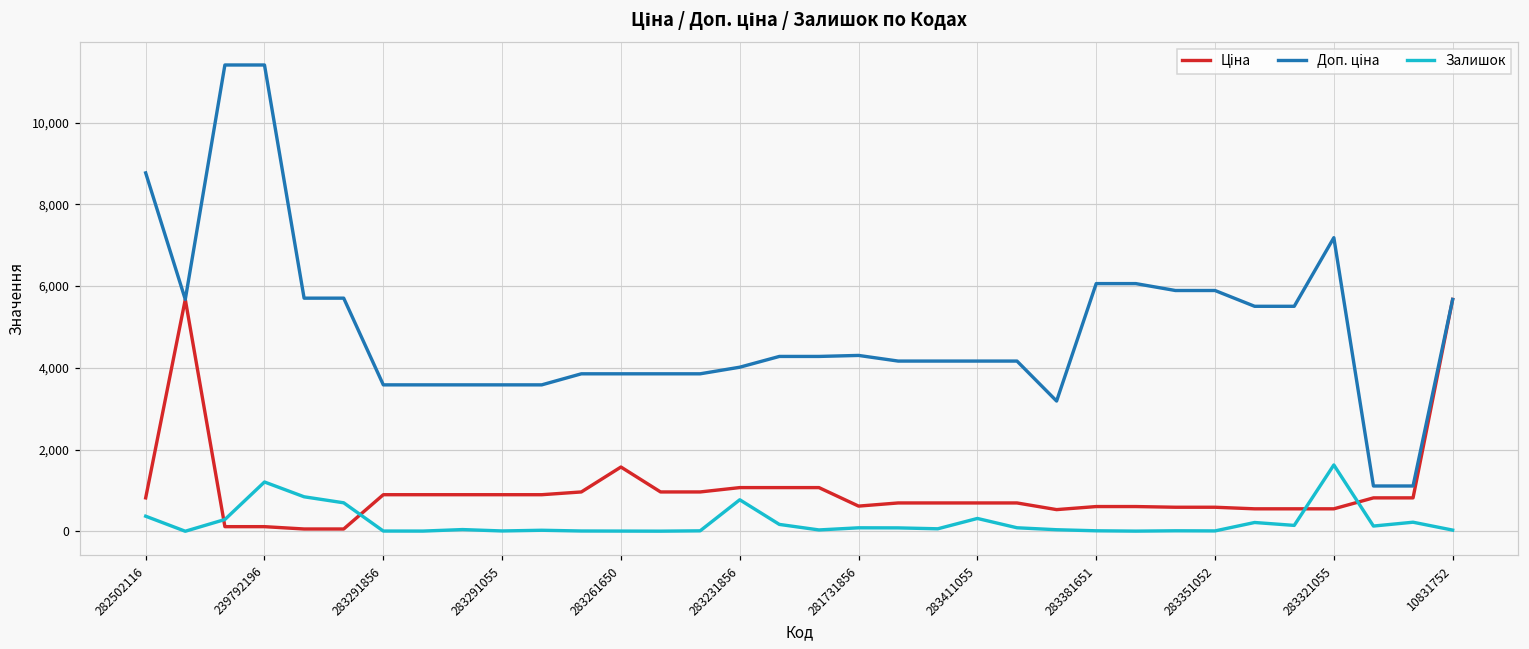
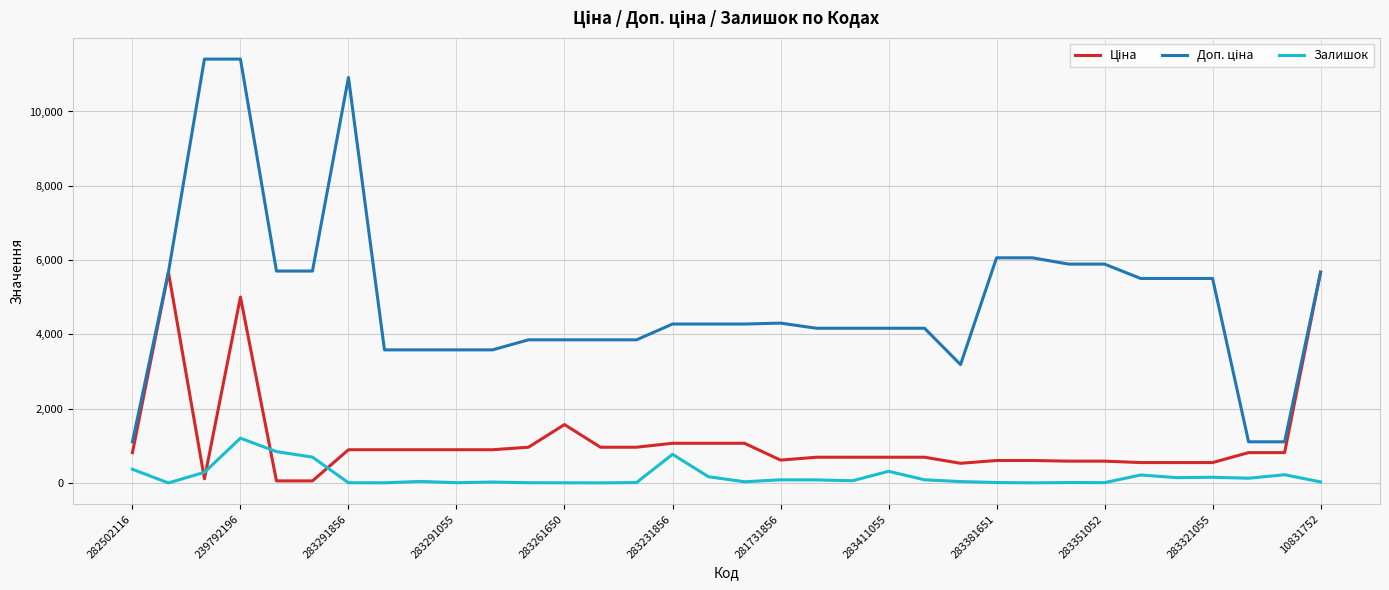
  {
    "Ціна": {
      "282502116": "800",
-     "239792196": "100",
+     "239792196": "5,000",
      "283291856": "900",
      "283291055": "900",
      "283261650": "1,600",
      "283231856": "1,100",
      "281731856": "600",
      "283411055": "700",
      "283381651": "600",
      "283351052": "600",
      "283321055": "600"
    },
    "Доп. ціна": {
-     "282502116": "8,800",
+     "282502116": "1,100",
      "239792196": "11,400",
-     "283291856": "3,600",
+     "283291856": "10,900",
      "283291055": "3,600",
      "283261650": "3,900",
-     "283231856": "4,000",
+     "283231856": "4,300",
      "281731856": "4,300",
      "283411055": "4,200",
      "283381651": "6,100",
      "283351052": "5,900",
-     "283321055": "7,200"
+     "283321055": "5,500"
    },
    "Залишок": {
      "282502116": "400",
      "239792196": "1,200",
      "283291856": "0",
      "283291055": "0",
      "283261650": "0",
      "283231856": "800",
      "281731856": "100",
      "283411055": "300",
      "283381651": "0",
      "283351052": "0",
-     "283321055": "1,600",
+     "283321055": "200",
      "10831752": "0"
    }
  }
